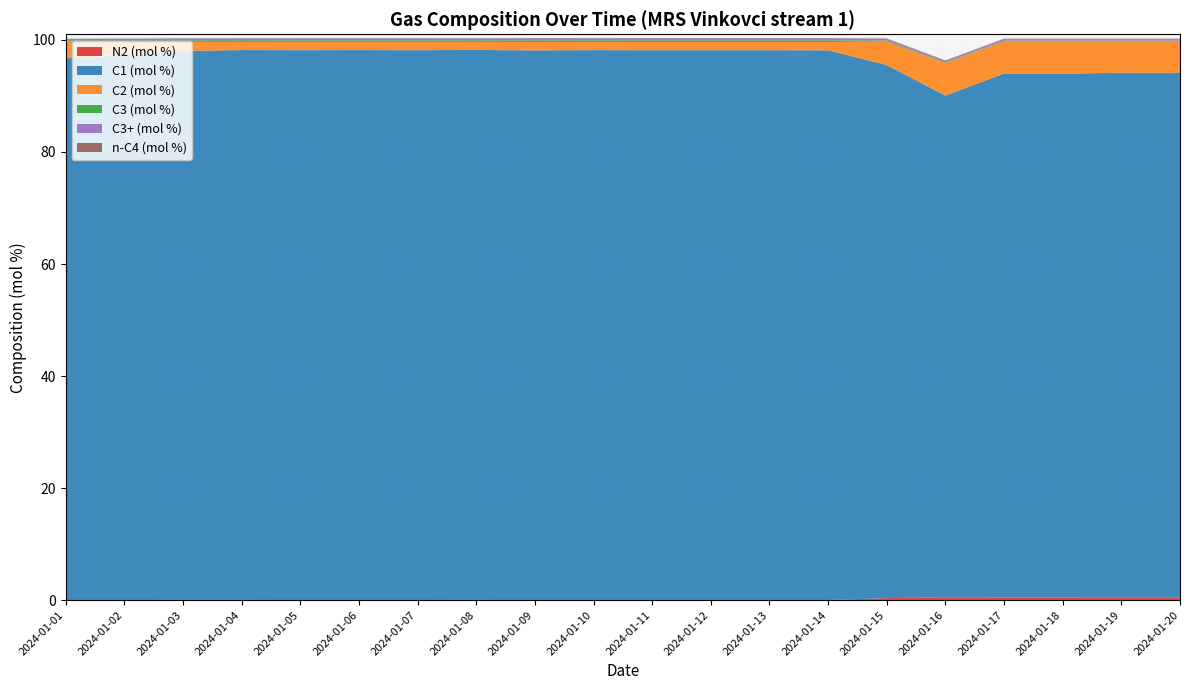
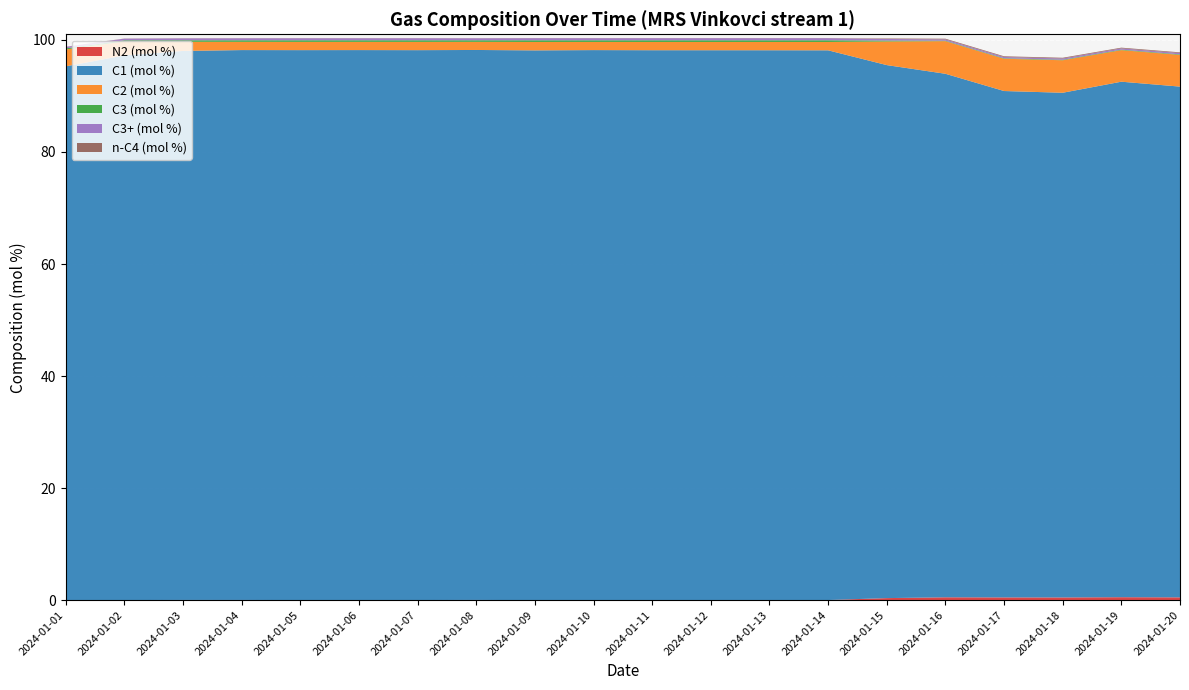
  {
    "N2 (mol %)": {
      "2024-01-16": 1,
      "2024-01-17": 0,
      "2024-01-18": 0,
      "2024-01-19": 1,
      "2024-01-20": 1
    },
    "C1 (mol %)": {
-     "2024-01-01": 97,
+     "2024-01-01": 95,
      "2024-01-04": 98,
      "2024-01-05": 98,
      "2024-01-06": 98,
      "2024-01-07": 98,
      "2024-01-08": 98,
      "2024-01-09": 98,
      "2024-01-10": 98,
      "2024-01-11": 98,
      "2024-01-12": 98,
      "2024-01-13": 98,
      "2024-01-14": 98,
      "2024-01-15": 95,
-     "2024-01-16": 90,
-     "2024-01-17": 94,
-     "2024-01-18": 93,
-     "2024-01-19": 94,
-     "2024-01-20": 94
+     "2024-01-16": 93,
+     "2024-01-17": 90,
+     "2024-01-18": 90,
+     "2024-01-19": 92,
+     "2024-01-20": 91
    }
  }
